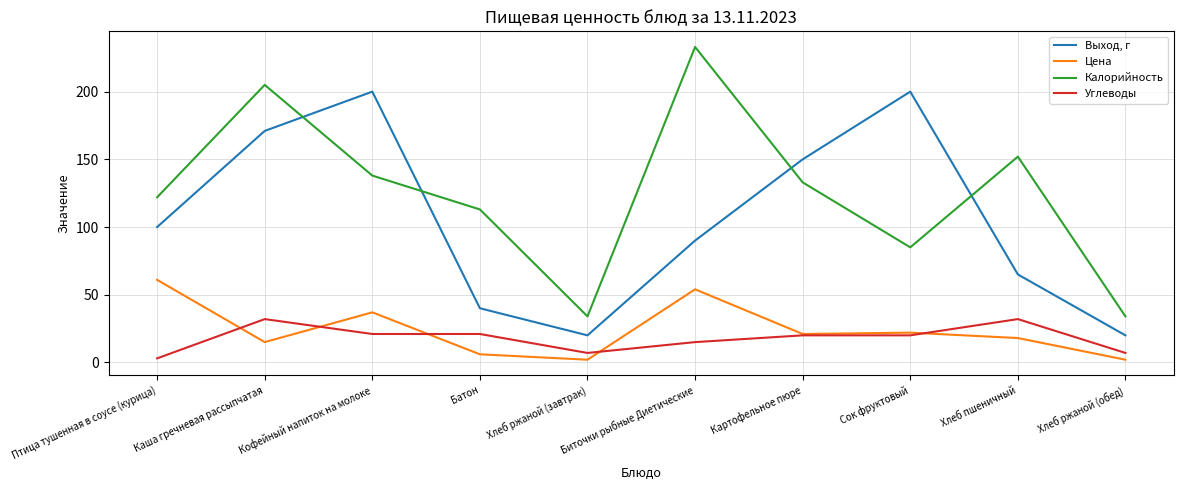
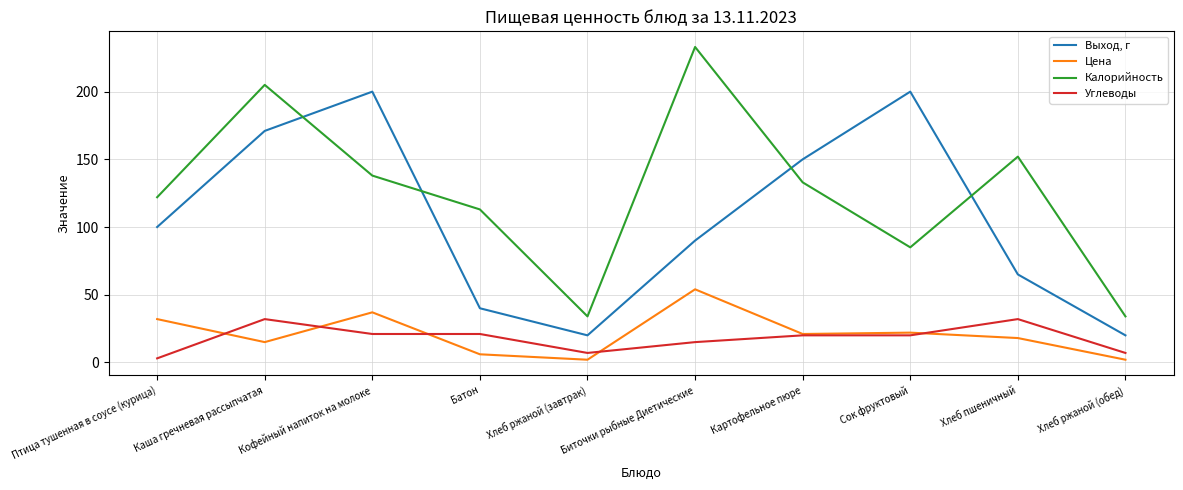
  {
    "Выход, г": {
      "Птица тушенная в соусе (курица)": 100,
      "Каша гречневая рассыпчатая": 171,
      "Кофейный напиток на молоке": 200,
      "Батон": 40,
      "Хлеб ржаной (завтрак)": 20,
      "Биточки рыбные Диетические": 90,
      "Картофельное пюре": 150,
      "Сок фруктовый": 200,
      "Хлеб пшеничный": 65,
      "Хлеб ржаной (обед)": 20
    },
    "Цена": {
-     "Птица тушенная в соусе (курица)": 61,
+     "Птица тушенная в соусе (курица)": 32,
      "Каша гречневая рассыпчатая": 15,
      "Кофейный напиток на молоке": 37,
      "Батон": 6,
      "Хлеб ржаной (завтрак)": 2,
      "Биточки рыбные Диетические": 54,
      "Сок фруктовый": 22,
      "Хлеб пшеничный": 18,
      "Хлеб ржаной (обед)": 2
    },
    "Калорийность": {
      "Птица тушенная в соусе (курица)": 122,
      "Каша гречневая рассыпчатая": 205,
      "Кофейный напиток на молоке": 138,
      "Батон": 113,
      "Хлеб ржаной (завтрак)": 34,
      "Биточки рыбные Диетические": 233,
      "Картофельное пюре": 133,
      "Сок фруктовый": 85,
      "Хлеб пшеничный": 152,
      "Хлеб ржаной (обед)": 34
    },
    "Углеводы": {
      "Птица тушенная в соусе (курица)": 3,
      "Каша гречневая рассыпчатая": 32,
      "Кофейный напиток на молоке": 21,
      "Батон": 21,
      "Хлеб ржаной (завтрак)": 7,
      "Биточки рыбные Диетические": 15,
      "Сок фруктовый": 20,
      "Хлеб пшеничный": 32,
      "Хлеб ржаной (обед)": 7
    }
  }
